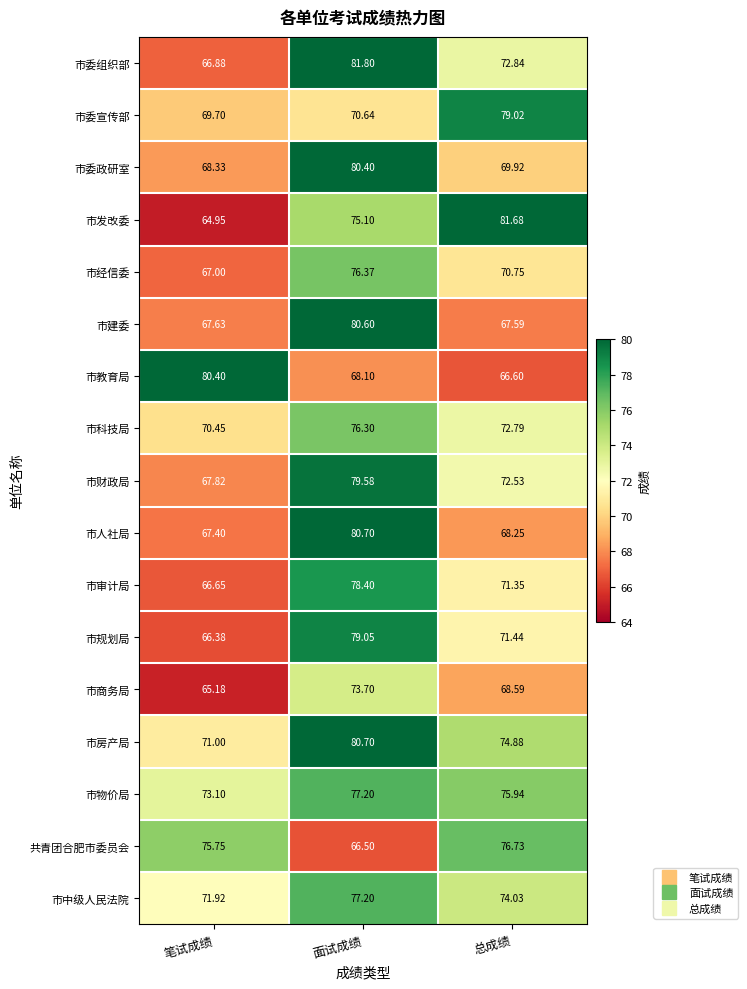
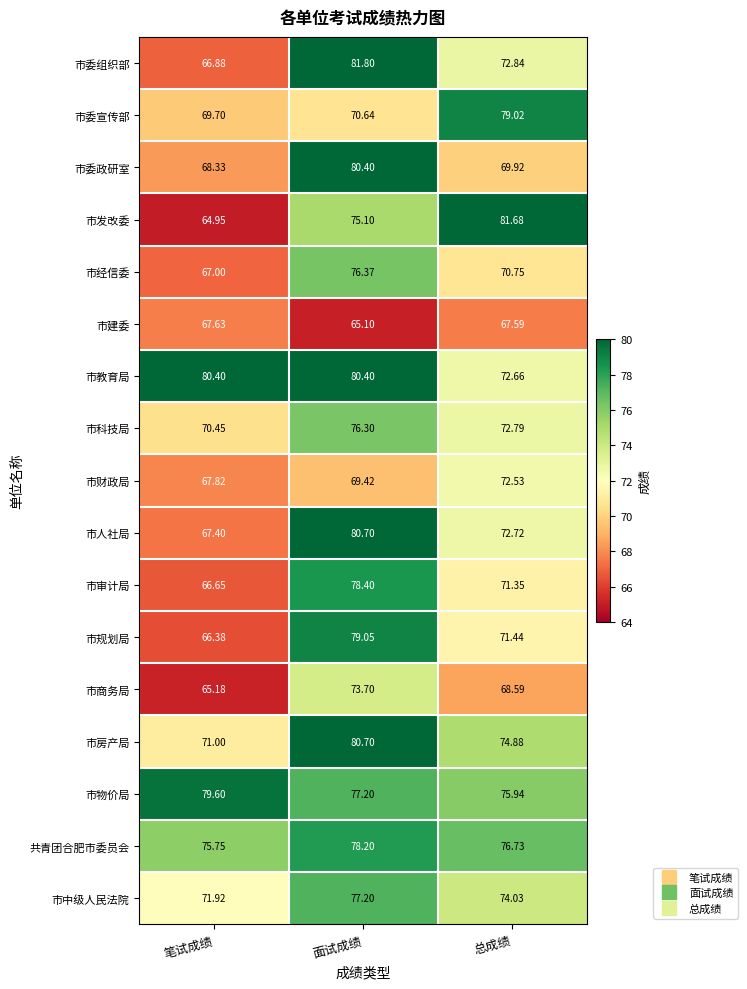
  {
    "市委组织部": {
      "笔试成绩": 66.88,
      "面试成绩": 81.80,
      "总成绩": 72.84
    },
    "市委宣传部": {
      "笔试成绩": 69.70,
      "面试成绩": 70.64,
      "总成绩": 79.02
    },
    "市委政研室": {
      "笔试成绩": 68.33,
      "面试成绩": 80.40,
      "总成绩": 69.92
    },
    "市发改委": {
      "笔试成绩": 64.95,
      "面试成绩": 75.10,
      "总成绩": 81.68
    },
    "市经信委": {
      "笔试成绩": 67.00,
      "面试成绩": 76.37,
      "总成绩": 70.75
    },
    "市建委": {
      "笔试成绩": 67.63,
-     "面试成绩": 80.60,
+     "面试成绩": 65.10,
      "总成绩": 67.59
    },
    "市教育局": {
      "笔试成绩": 80.40,
-     "面试成绩": 68.10,
-     "总成绩": 66.60
+     "面试成绩": 80.40,
+     "总成绩": 72.66
    },
    "市科技局": {
      "笔试成绩": 70.45,
      "面试成绩": 76.30,
      "总成绩": 72.79
    },
    "市财政局": {
      "笔试成绩": 67.82,
-     "面试成绩": 79.58,
+     "面试成绩": 69.42,
      "总成绩": 72.53
    },
    "市人社局": {
      "笔试成绩": 67.40,
      "面试成绩": 80.70,
-     "总成绩": 68.25
+     "总成绩": 72.72
    },
    "市审计局": {
      "笔试成绩": 66.65,
      "面试成绩": 78.40,
      "总成绩": 71.35
    },
    "市规划局": {
      "笔试成绩": 66.38,
      "面试成绩": 79.05,
      "总成绩": 71.44
    },
    "市商务局": {
      "笔试成绩": 65.18,
      "面试成绩": 73.70,
      "总成绩": 68.59
    },
    "市房产局": {
      "笔试成绩": 71.00,
      "面试成绩": 80.70,
      "总成绩": 74.88
    },
    "市物价局": {
-     "笔试成绩": 73.10,
+     "笔试成绩": 79.60,
      "面试成绩": 77.20,
      "总成绩": 75.94
    },
    "共青团合肥市委员会": {
      "笔试成绩": 75.75,
-     "面试成绩": 66.50,
+     "面试成绩": 78.20,
      "总成绩": 76.73
    },
    "市中级人民法院": {
      "笔试成绩": 71.92,
      "面试成绩": 77.20,
      "总成绩": 74.03
    }
  }
